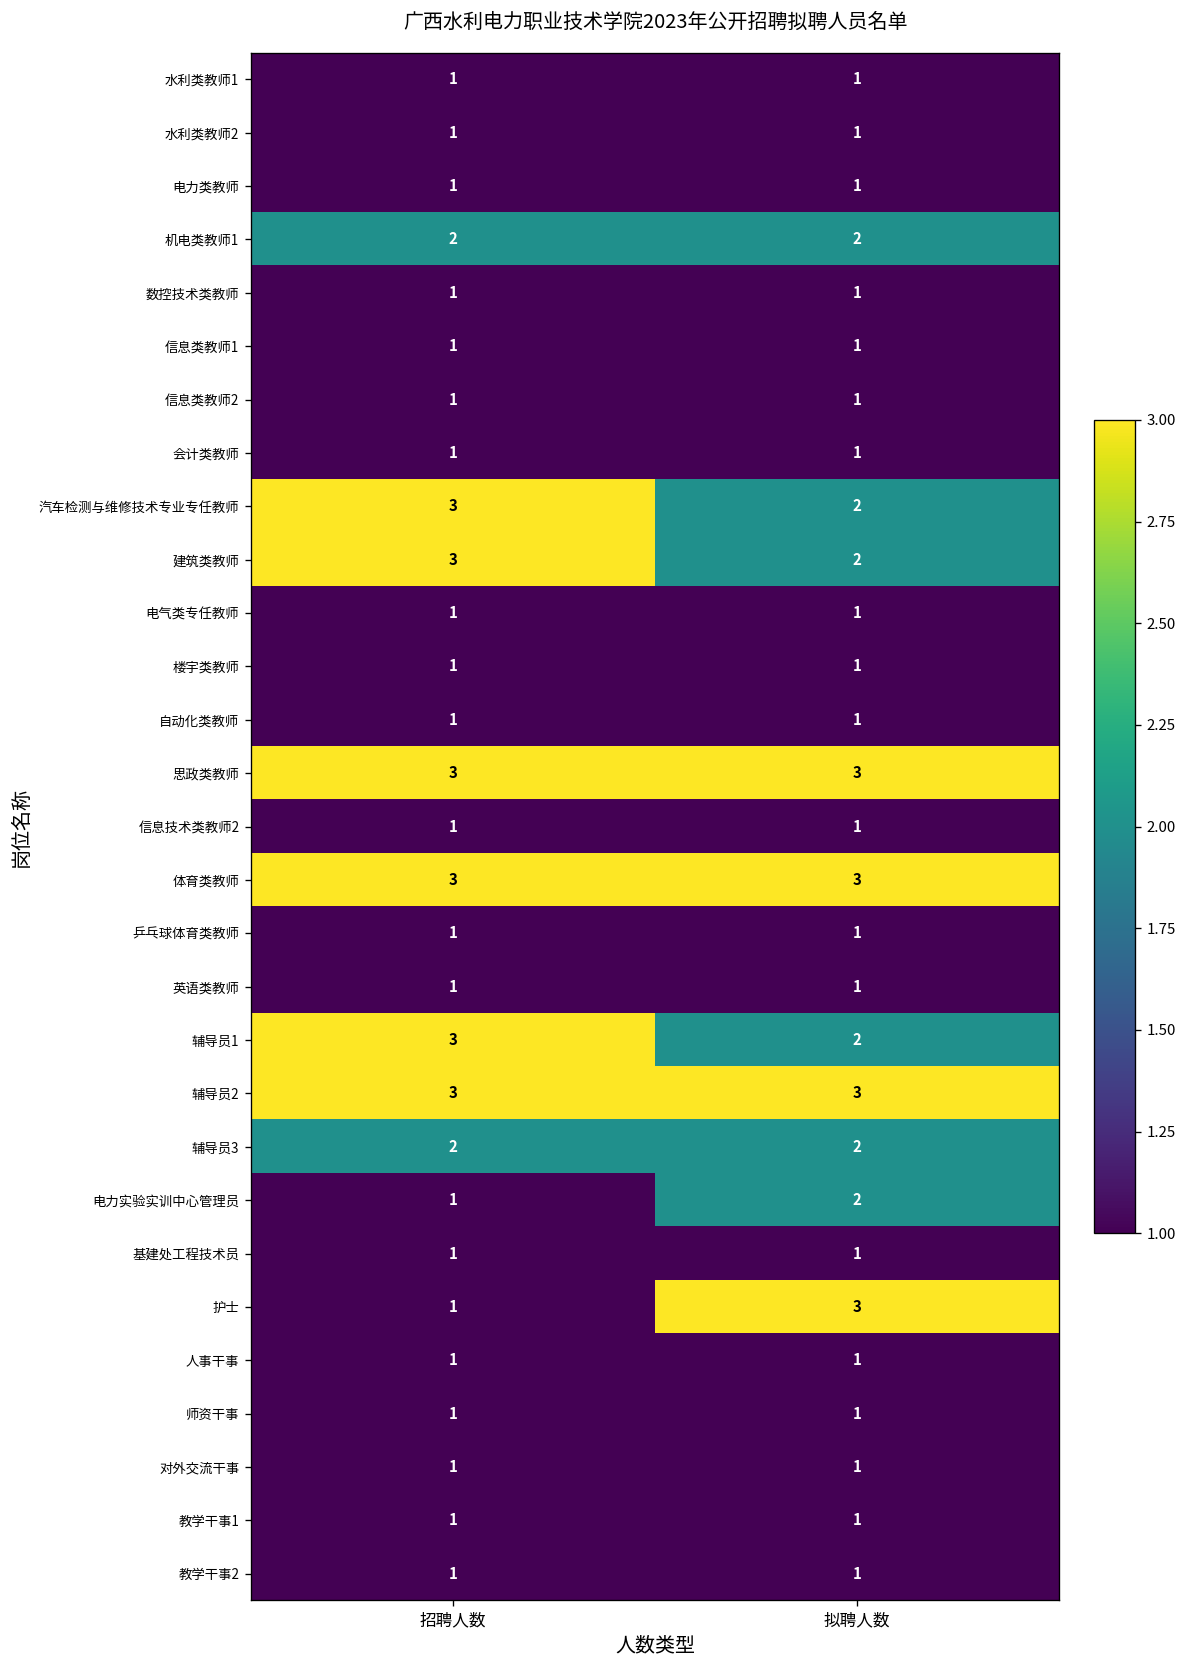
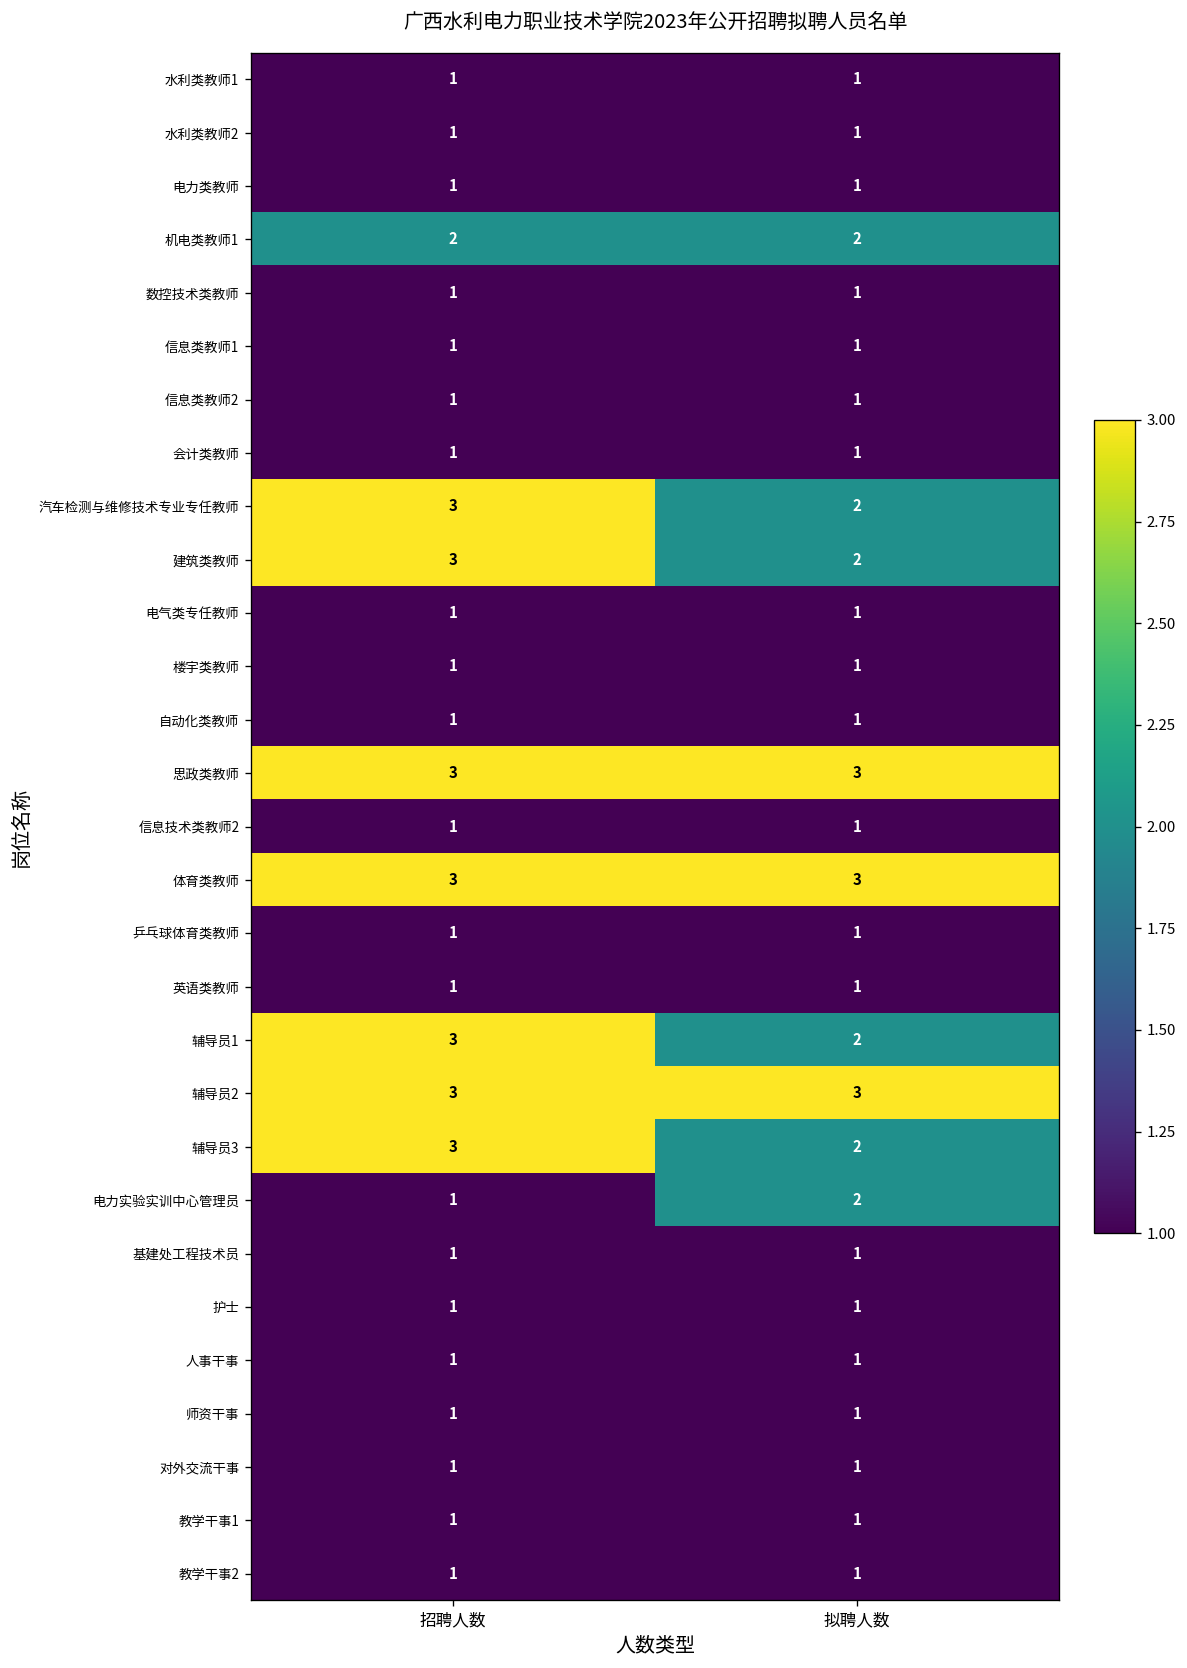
  {
    "水利类教师1": {
      "招聘人数": 1,
      "拟聘人数": 1
    },
    "水利类教师2": {
      "招聘人数": 1,
      "拟聘人数": 1
    },
    "电力类教师": {
      "招聘人数": 1,
      "拟聘人数": 1
    },
    "机电类教师1": {
      "招聘人数": 2,
      "拟聘人数": 2
    },
    "数控技术类教师": {
      "招聘人数": 1,
      "拟聘人数": 1
    },
    "信息类教师1": {
      "招聘人数": 1,
      "拟聘人数": 1
    },
    "信息类教师2": {
      "招聘人数": 1,
      "拟聘人数": 1
    },
    "会计类教师": {
      "招聘人数": 1,
      "拟聘人数": 1
    },
    "汽车检测与维修技术专业专任教师": {
      "招聘人数": 3,
      "拟聘人数": 2
    },
    "建筑类教师": {
      "招聘人数": 3,
      "拟聘人数": 2
    },
    "电气类专任教师": {
      "招聘人数": 1,
      "拟聘人数": 1
    },
    "楼宇类教师": {
      "招聘人数": 1,
      "拟聘人数": 1
    },
    "自动化类教师": {
      "招聘人数": 1,
      "拟聘人数": 1
    },
    "思政类教师": {
      "招聘人数": 3,
      "拟聘人数": 3
    },
    "信息技术类教师2": {
      "招聘人数": 1,
      "拟聘人数": 1
    },
    "体育类教师": {
      "招聘人数": 3,
      "拟聘人数": 3
    },
    "乒乓球体育类教师": {
      "招聘人数": 1,
      "拟聘人数": 1
    },
    "英语类教师": {
      "招聘人数": 1,
      "拟聘人数": 1
    },
    "辅导员1": {
      "招聘人数": 3,
      "拟聘人数": 2
    },
    "辅导员2": {
      "招聘人数": 3,
      "拟聘人数": 3
    },
    "辅导员3": {
-     "招聘人数": 2,
+     "招聘人数": 3,
      "拟聘人数": 2
    },
    "电力实验实训中心管理员": {
      "招聘人数": 1,
      "拟聘人数": 2
    },
    "基建处工程技术员": {
      "招聘人数": 1,
      "拟聘人数": 1
    },
    "护士": {
      "招聘人数": 1,
-     "拟聘人数": 3
+     "拟聘人数": 1
    },
    "人事干事": {
      "招聘人数": 1,
      "拟聘人数": 1
    },
    "师资干事": {
      "招聘人数": 1,
      "拟聘人数": 1
    },
    "对外交流干事": {
      "招聘人数": 1,
      "拟聘人数": 1
    },
    "教学干事1": {
      "招聘人数": 1,
      "拟聘人数": 1
    },
    "教学干事2": {
      "招聘人数": 1,
      "拟聘人数": 1
    }
  }
